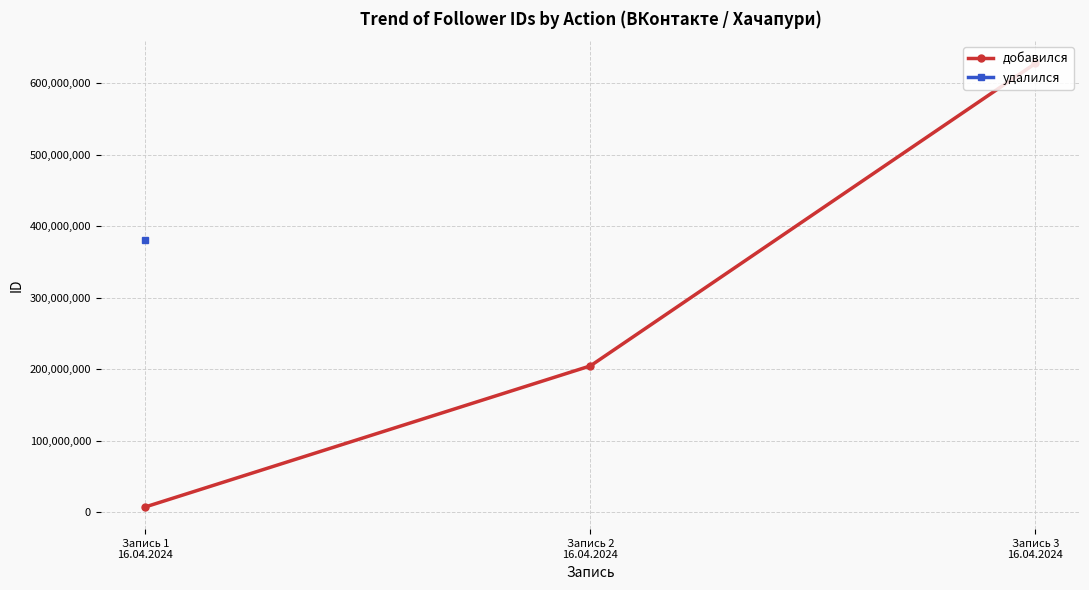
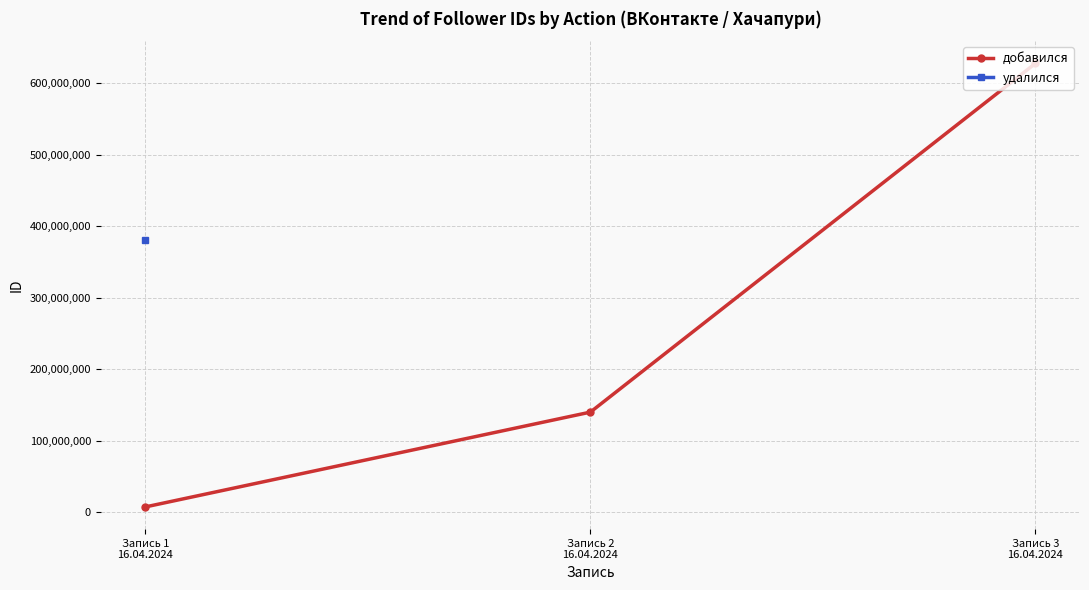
  {
    "добавился": {
      "Запись 1 16.04.2024": "10,000,000",
-     "Запись 2 16.04.2024": "200,000,000"
+     "Запись 2 16.04.2024": "140,000,000"
    },
    "удалился": {
      "Запись 1 16.04.2024": "380,000,000"
    }
  }
